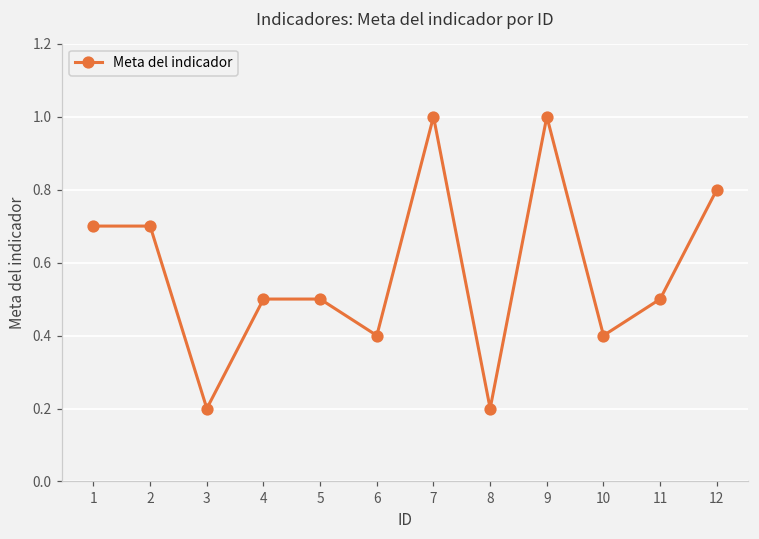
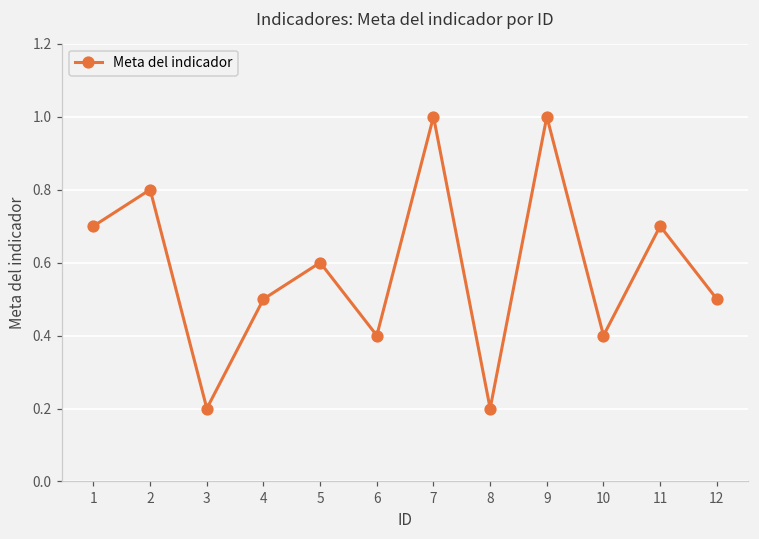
  {
    "1": 0.7,
-   "2": 0.7,
+   "2": 0.8,
    "3": 0.2,
    "4": 0.5,
-   "5": 0.5,
+   "5": 0.6,
    "6": 0.4,
    "7": 1.0,
    "8": 0.2,
    "9": 1.0,
    "10": 0.4,
-   "11": 0.5,
-   "12": 0.8
+   "11": 0.7,
+   "12": 0.5
  }
